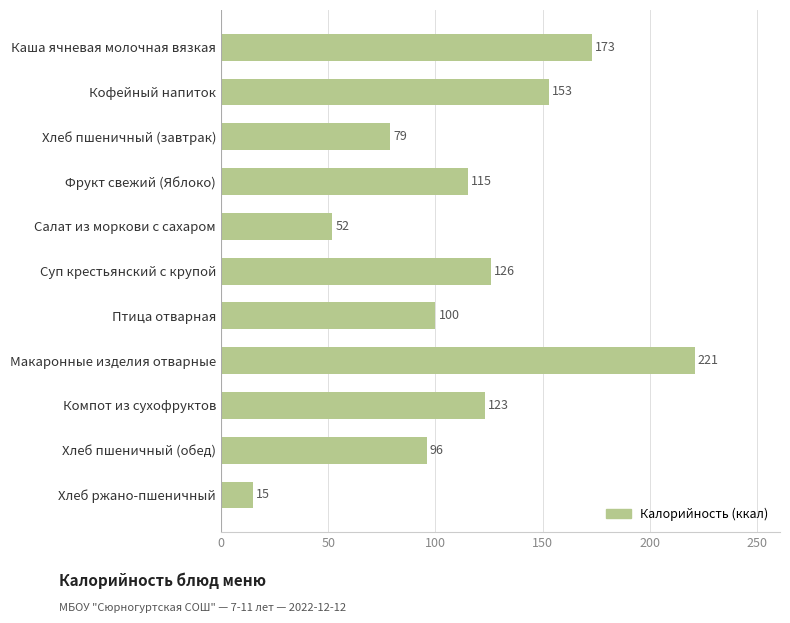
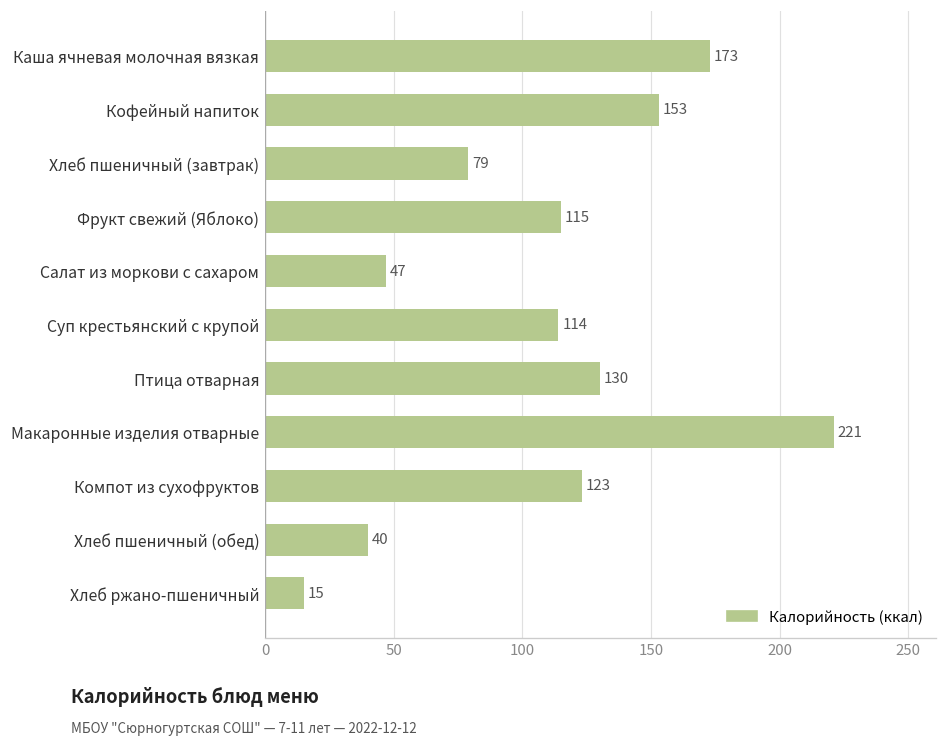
  {
    "Каша ячневая молочная вязкая": 173,
    "Кофейный напиток": 153,
    "Хлеб пшеничный (завтрак)": 79,
    "Фрукт свежий (Яблоко)": 115,
-   "Салат из моркови с сахаром": 52,
-   "Суп крестьянский с крупой": 126,
-   "Птица отварная": 100,
+   "Салат из моркови с сахаром": 47,
+   "Суп крестьянский с крупой": 114,
+   "Птица отварная": 130,
    "Макаронные изделия отварные": 221,
    "Компот из сухофруктов": 123,
-   "Хлеб пшеничный (обед)": 96,
+   "Хлеб пшеничный (обед)": 40,
    "Хлеб ржано-пшеничный": 15
  }
